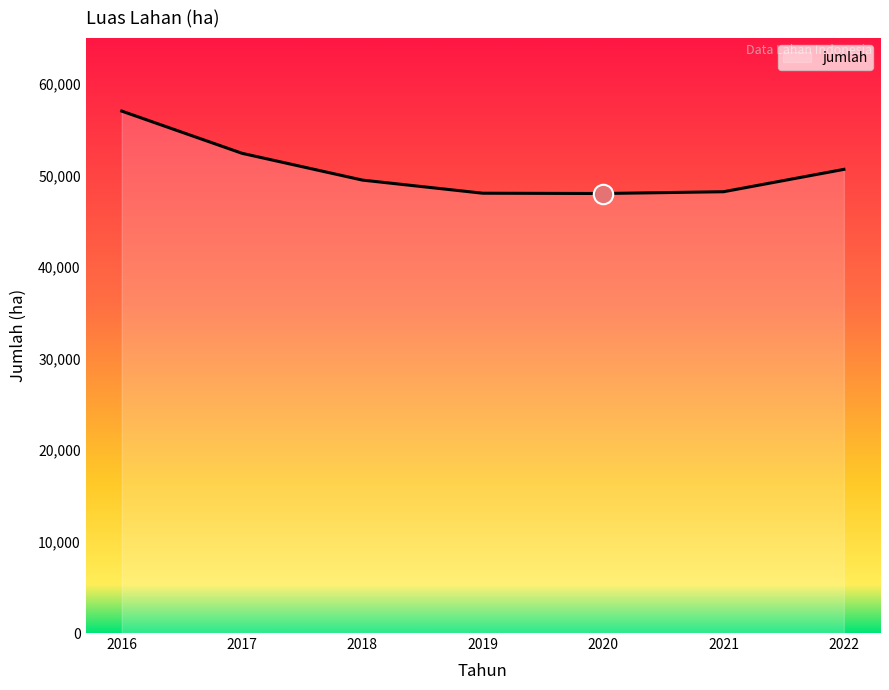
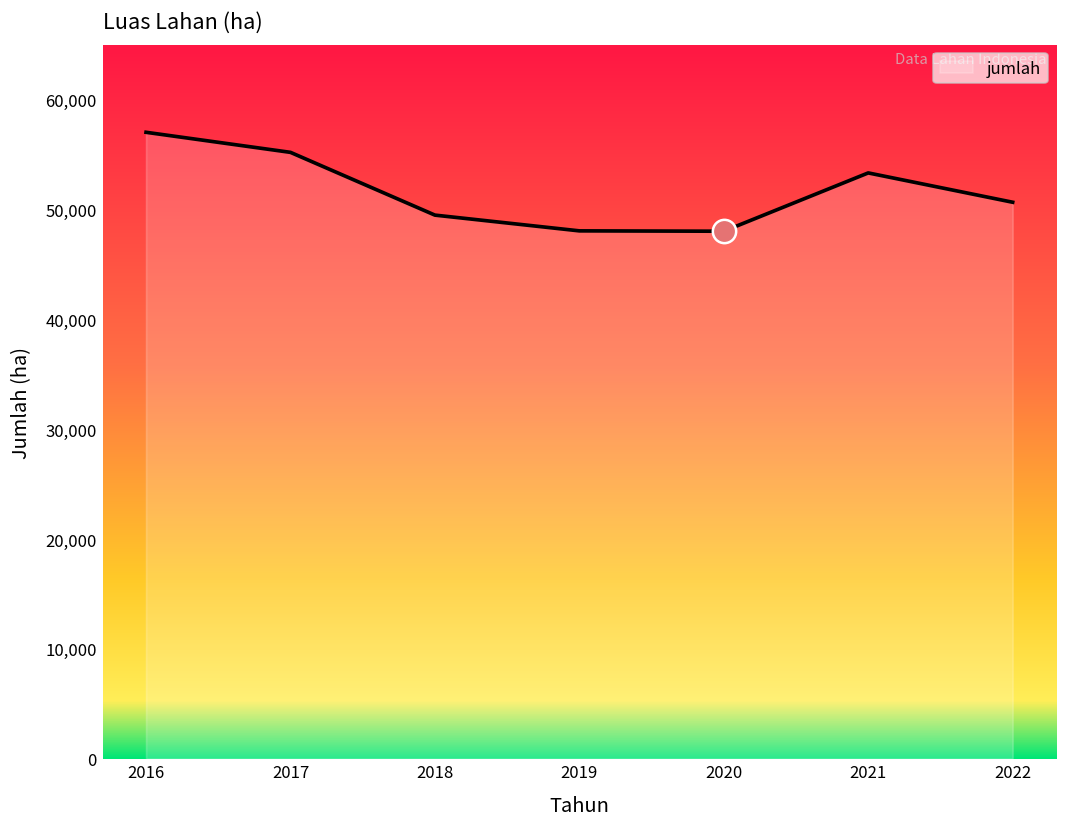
  {
    "jumlah": {
      "2016": "57,000",
-     "2017": "52,000",
+     "2017": "55,000",
      "2018": "49,000",
      "2019": "48,000",
-     "2021": "48,000",
+     "2021": "53,000",
      "2022": "51,000"
    }
  }
